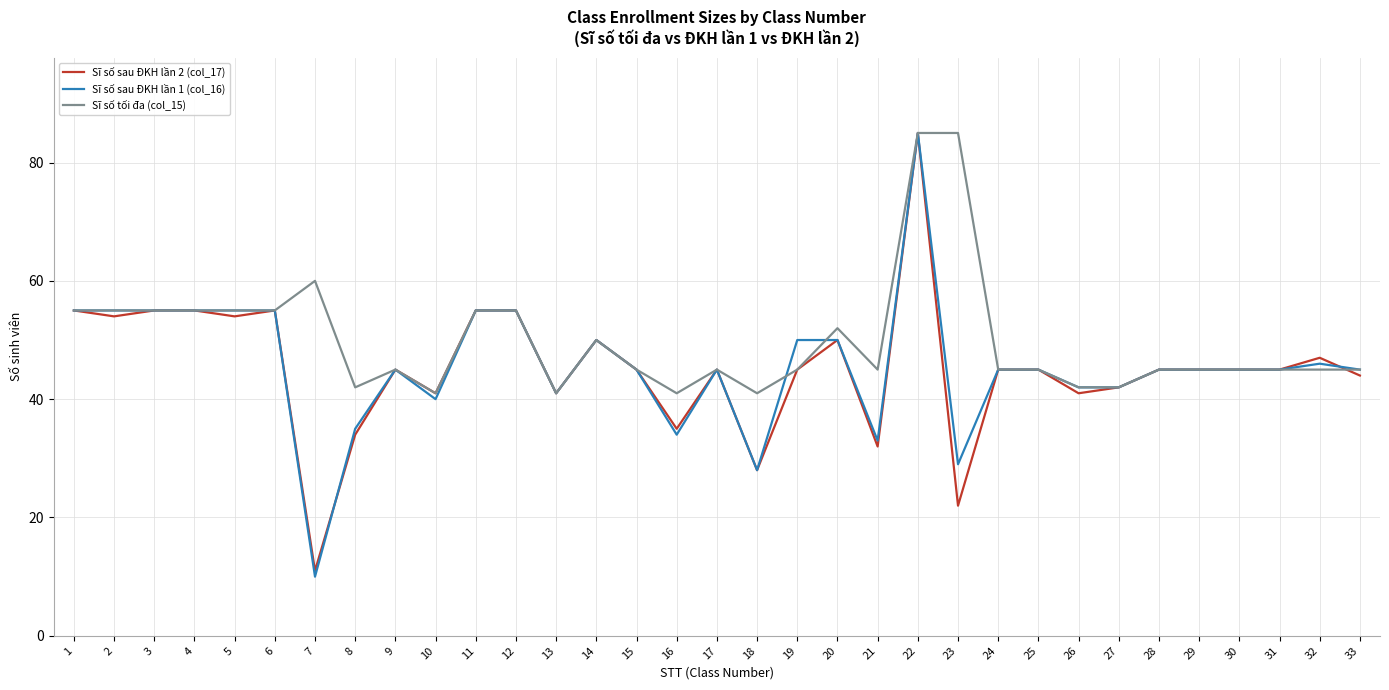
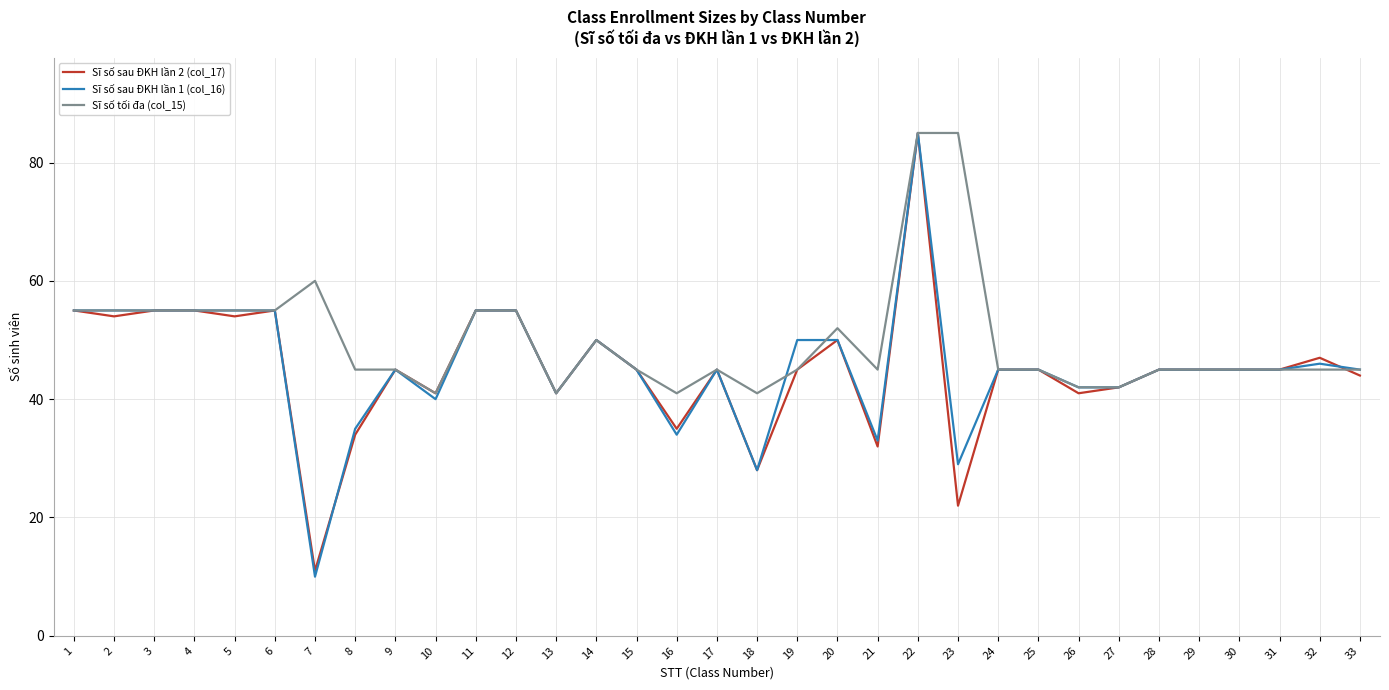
  {
    "Sĩ số sau ĐKH lần 2 (col_17)": {
      "2": 54,
      "5": 54,
      "7": 11,
      "8": 34,
      "16": 35,
      "21": 32,
      "23": 22,
      "26": 41,
      "32": 47,
      "33": 44
    },
    "Sĩ số sau ĐKH lần 1 (col_16)": {
      "7": 10,
      "8": 35,
      "10": 40,
      "16": 34,
      "19": 50,
      "21": 33,
      "23": 29,
      "32": 46
    },
    "Sĩ số tối đa (col_15)": {
      "7": 60,
-     "8": 42,
+     "8": 45,
      "16": 41,
      "18": 41,
      "20": 52,
      "21": 45,
      "23": 85,
      "32": 45
    }
  }
